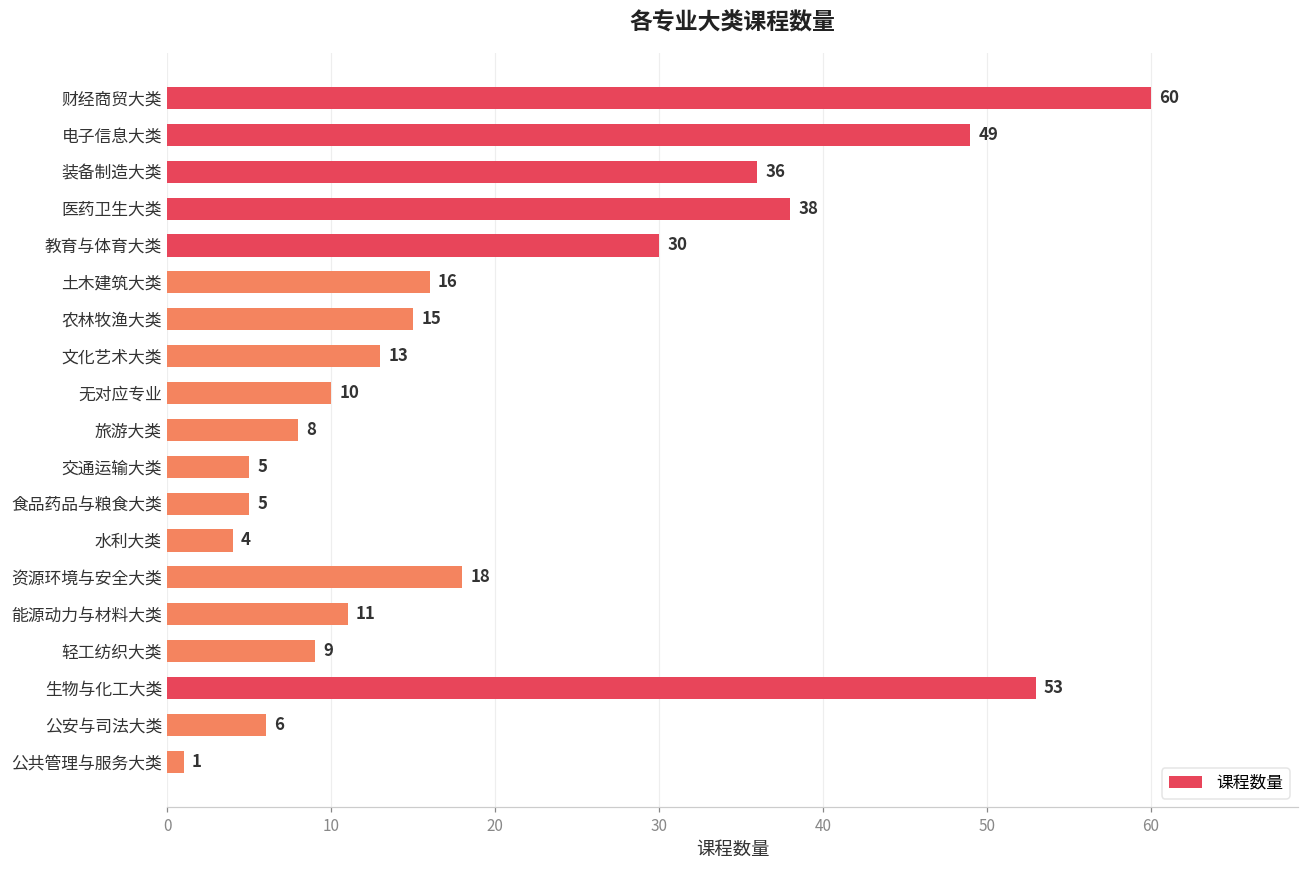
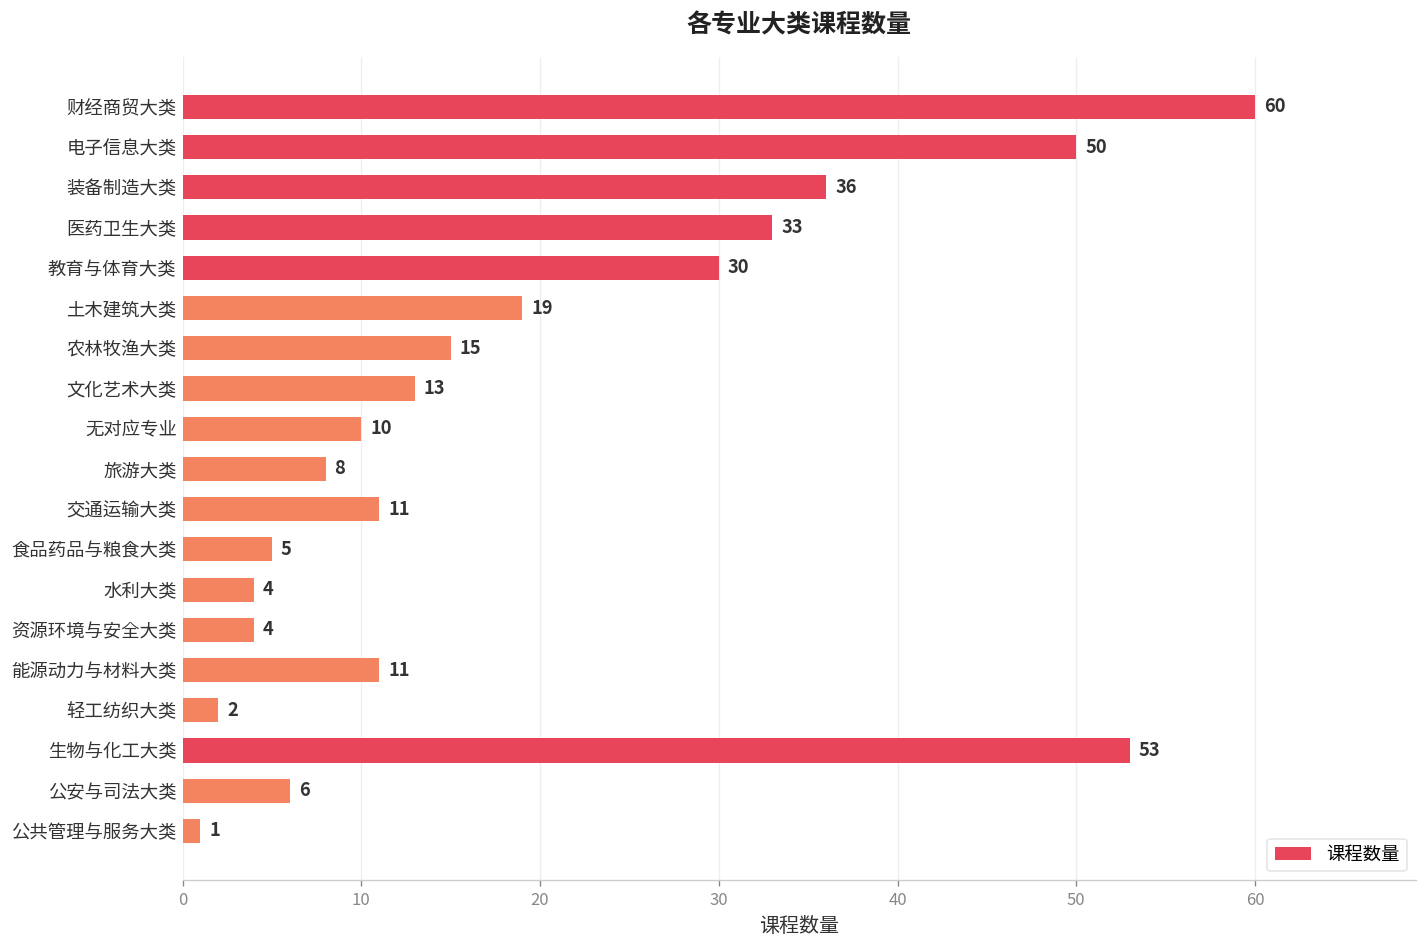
  {
    "财经商贸大类": 60,
-   "电子信息大类": 49,
+   "电子信息大类": 50,
    "装备制造大类": 36,
-   "医药卫生大类": 38,
+   "医药卫生大类": 33,
    "教育与体育大类": 30,
-   "土木建筑大类": 16,
+   "土木建筑大类": 19,
    "农林牧渔大类": 15,
    "文化艺术大类": 13,
    "无对应专业": 10,
    "旅游大类": 8,
-   "交通运输大类": 5,
+   "交通运输大类": 11,
    "食品药品与粮食大类": 5,
    "水利大类": 4,
-   "资源环境与安全大类": 18,
+   "资源环境与安全大类": 4,
    "能源动力与材料大类": 11,
-   "轻工纺织大类": 9,
+   "轻工纺织大类": 2,
    "生物与化工大类": 53,
    "公安与司法大类": 6,
    "公共管理与服务大类": 1
  }
